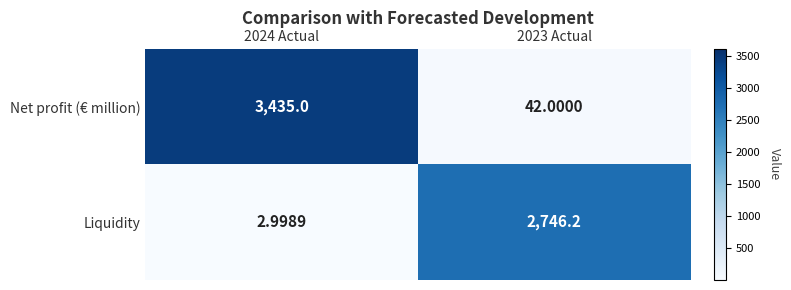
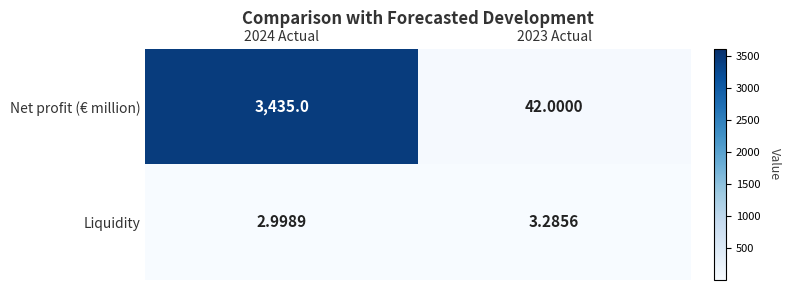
  {
    "Net profit (€ million)": {
      "2024 Actual": "3,435.0",
      "2023 Actual": "42.0000"
    },
    "Liquidity": {
      "2024 Actual": "2.9989",
-     "2023 Actual": "2,746.2"
+     "2023 Actual": "3.2856"
    }
  }
